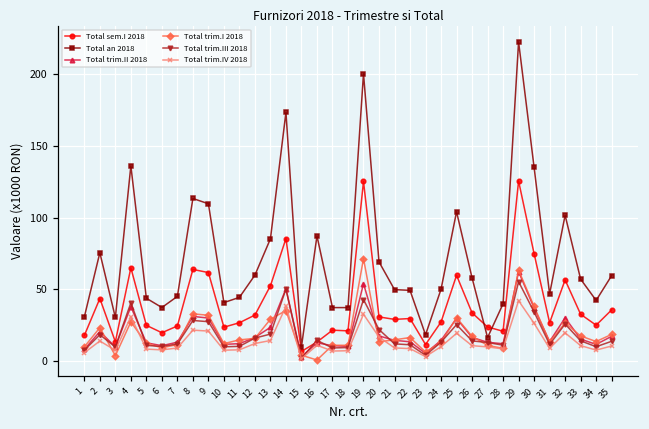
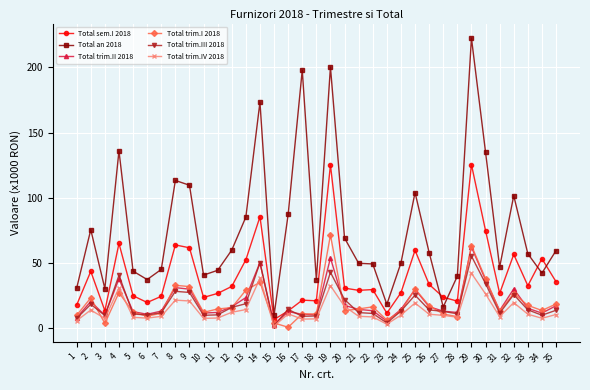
  {
    "Total sem.I 2018": {
      "1": 18,
      "2": 43,
      "3": 13,
      "4": 65,
      "5": 25,
      "6": 20,
      "7": 24,
      "8": 64,
      "9": 62,
      "10": 23,
      "11": 27,
      "12": 32,
      "13": 52,
      "14": 85,
      "15": 7,
      "17": 21,
      "18": 21,
      "19": 125,
      "20": 31,
      "21": 29,
      "22": 29,
      "23": 11,
      "24": 27,
      "25": 60,
      "26": 33,
      "27": 24,
      "28": 21,
      "29": 125,
      "30": 75,
      "31": 27,
      "32": 56,
      "33": 32,
-     "34": 25,
+     "34": 53,
      "35": 36
    },
    "Total an 2018": {
      "1": 31,
      "2": 75,
      "3": 30,
      "4": 136,
      "5": 44,
      "6": 37,
      "7": 45,
      "8": 113,
      "9": 110,
      "10": 41,
      "11": 44,
      "12": 60,
      "13": 85,
      "14": 173,
      "15": 10,
      "16": 87,
-     "17": 37,
+     "17": 198,
      "18": 37,
      "19": 200,
      "20": 69,
      "21": 50,
      "22": 49,
      "23": 18,
      "24": 50,
      "25": 104,
      "26": 58,
      "27": 16,
      "28": 40,
      "29": 223,
      "30": 135,
      "31": 47,
      "32": 102,
      "33": 57,
      "34": 42,
      "35": 59
    }
  }
